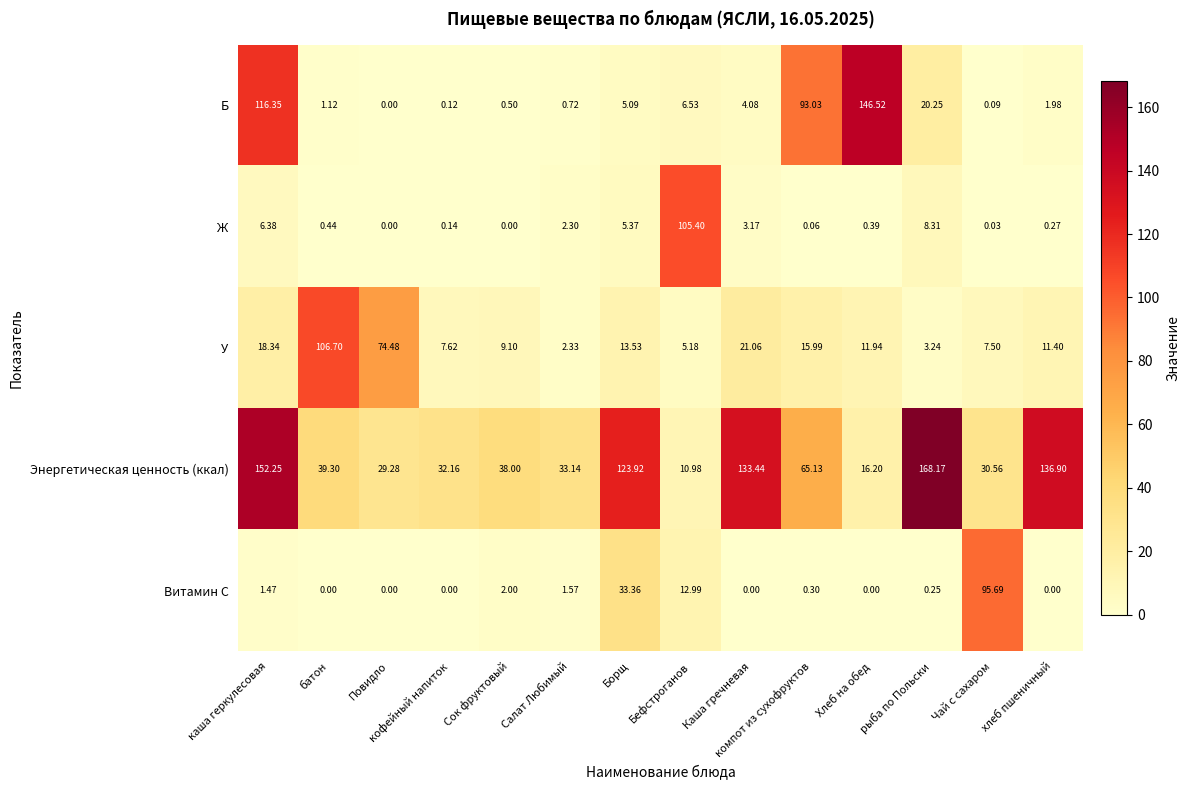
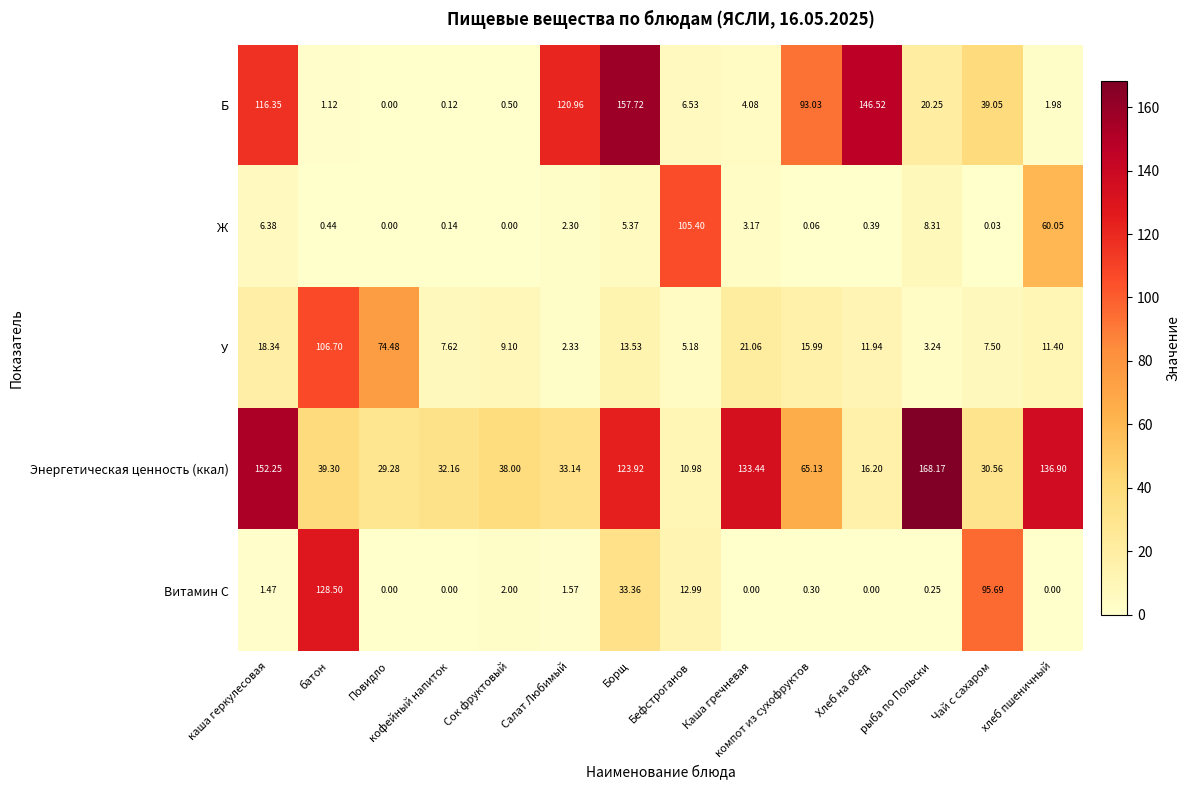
  {
    "Б": {
      "каша геркулесовая": 116.35,
      "батон": 1.12,
      "Повидло": 0.00,
      "кофейный напиток": 0.12,
      "Сок фруктовый": 0.50,
-     "Салат Любимый": 0.72,
-     "Борщ": 5.09,
+     "Салат Любимый": 120.96,
+     "Борщ": 157.72,
      "Бефстроганов": 6.53,
      "Каша гречневая": 4.08,
      "компот из сухофруктов": 93.03,
      "Хлеб на обед": 146.52,
      "рыба по Польски": 20.25,
-     "Чай с сахаром": 0.09,
+     "Чай с сахаром": 39.05,
      "хлеб пшеничный": 1.98
    },
    "Ж": {
      "каша геркулесовая": 6.38,
      "батон": 0.44,
      "Повидло": 0.00,
      "кофейный напиток": 0.14,
      "Сок фруктовый": 0.00,
      "Салат Любимый": 2.30,
      "Борщ": 5.37,
      "Бефстроганов": 105.40,
      "Каша гречневая": 3.17,
      "компот из сухофруктов": 0.06,
      "Хлеб на обед": 0.39,
      "рыба по Польски": 8.31,
      "Чай с сахаром": 0.03,
-     "хлеб пшеничный": 0.27
+     "хлеб пшеничный": 60.05
    },
    "У": {
      "каша геркулесовая": 18.34,
      "батон": 106.70,
      "Повидло": 74.48,
      "кофейный напиток": 7.62,
      "Сок фруктовый": 9.10,
      "Салат Любимый": 2.33,
      "Борщ": 13.53,
      "Бефстроганов": 5.18,
      "Каша гречневая": 21.06,
      "компот из сухофруктов": 15.99,
      "Хлеб на обед": 11.94,
      "рыба по Польски": 3.24,
      "Чай с сахаром": 7.50,
      "хлеб пшеничный": 11.40
    },
    "Энергетическая ценность (ккал)": {
      "каша геркулесовая": 152.25,
      "батон": 39.30,
      "Повидло": 29.28,
      "кофейный напиток": 32.16,
      "Сок фруктовый": 38.00,
      "Салат Любимый": 33.14,
      "Борщ": 123.92,
      "Бефстроганов": 10.98,
      "Каша гречневая": 133.44,
      "компот из сухофруктов": 65.13,
      "Хлеб на обед": 16.20,
      "рыба по Польски": 168.17,
      "Чай с сахаром": 30.56,
      "хлеб пшеничный": 136.90
    },
    "Витамин С": {
      "каша геркулесовая": 1.47,
-     "батон": 0.00,
+     "батон": 128.50,
      "Повидло": 0.00,
      "кофейный напиток": 0.00,
      "Сок фруктовый": 2.00,
      "Салат Любимый": 1.57,
      "Борщ": 33.36,
      "Бефстроганов": 12.99,
      "Каша гречневая": 0.00,
      "компот из сухофруктов": 0.30,
      "Хлеб на обед": 0.00,
      "рыба по Польски": 0.25,
      "Чай с сахаром": 95.69,
      "хлеб пшеничный": 0.00
    }
  }
